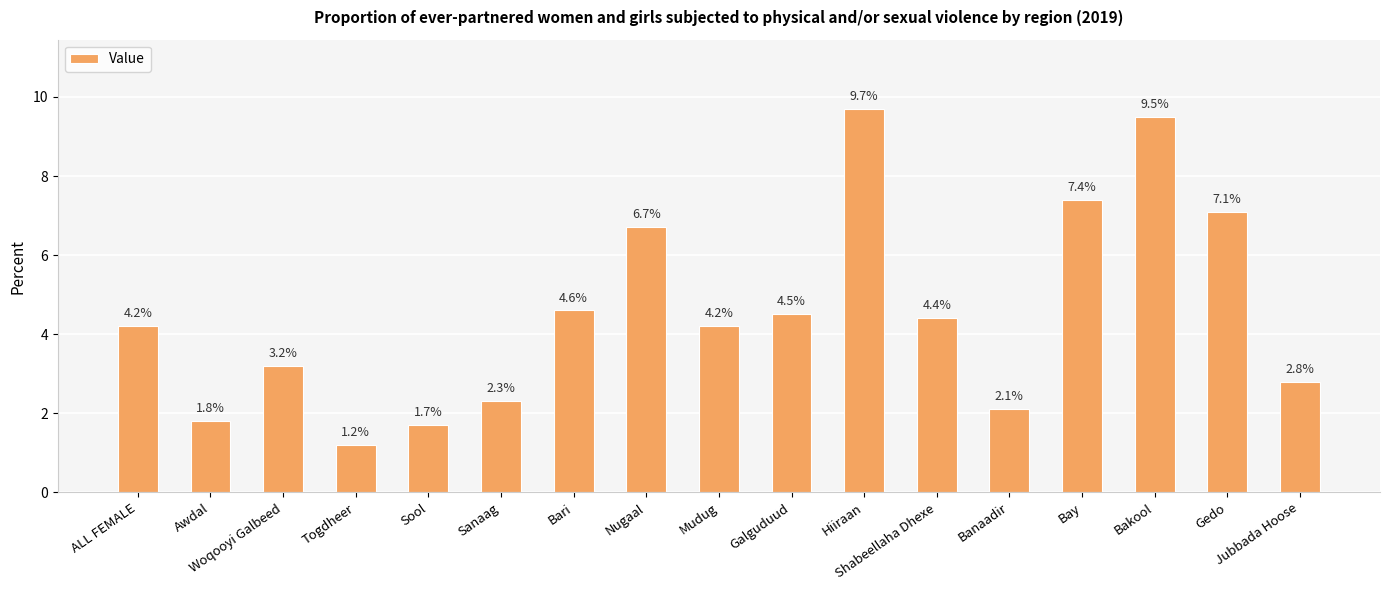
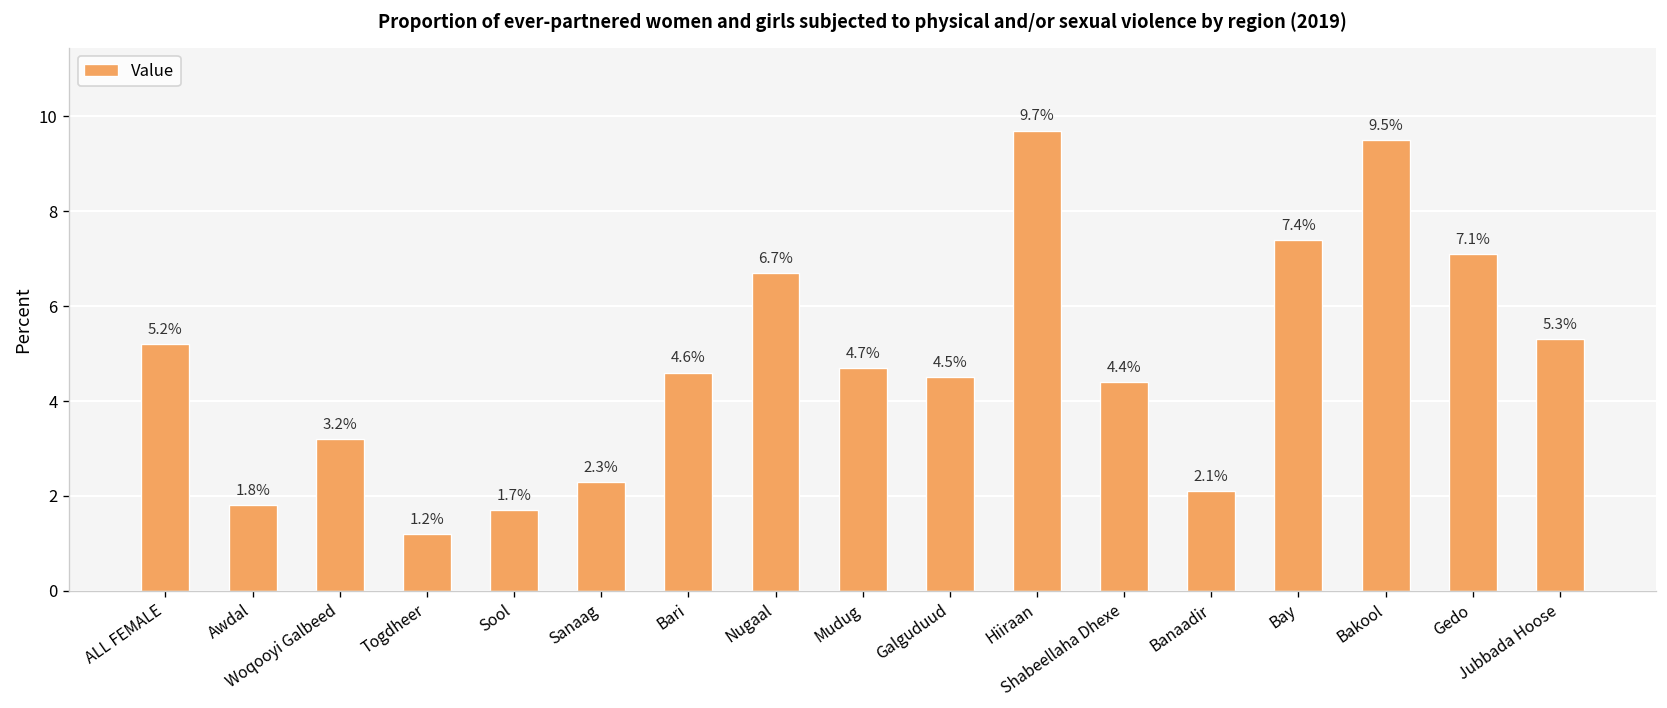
  {
-   "ALL FEMALE": "4.2%",
+   "ALL FEMALE": "5.2%",
    "Awdal": "1.8%",
    "Woqooyi Galbeed": "3.2%",
    "Togdheer": "1.2%",
    "Sool": "1.7%",
    "Sanaag": "2.3%",
    "Bari": "4.6%",
    "Nugaal": "6.7%",
-   "Mudug": "4.2%",
+   "Mudug": "4.7%",
    "Galguduud": "4.5%",
    "Hiiraan": "9.7%",
    "Shabeellaha Dhexe": "4.4%",
    "Banaadir": "2.1%",
    "Bay": "7.4%",
    "Bakool": "9.5%",
    "Gedo": "7.1%",
-   "Jubbada Hoose": "2.8%"
+   "Jubbada Hoose": "5.3%"
  }
